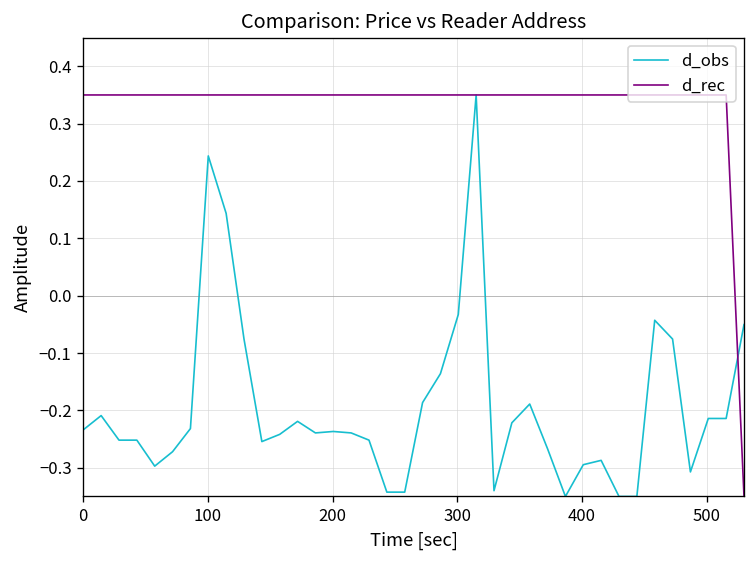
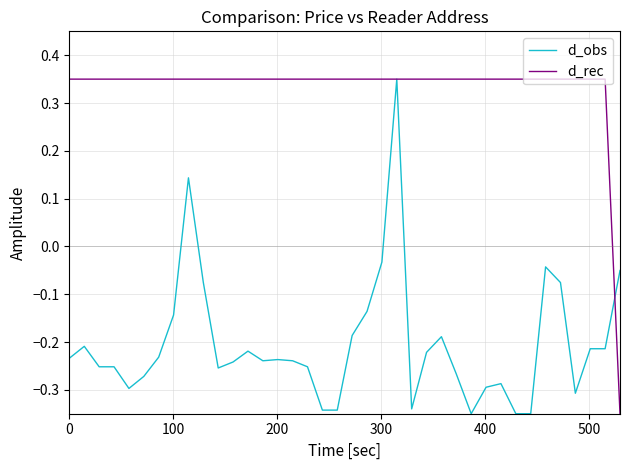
  {
    "d_obs": {
      "0": -0.23,
-     "100": 0.24
+     "100": -0.14
    },
    "d_rec": {
      "0": 0.35,
      "100": 0.35
    }
  }
